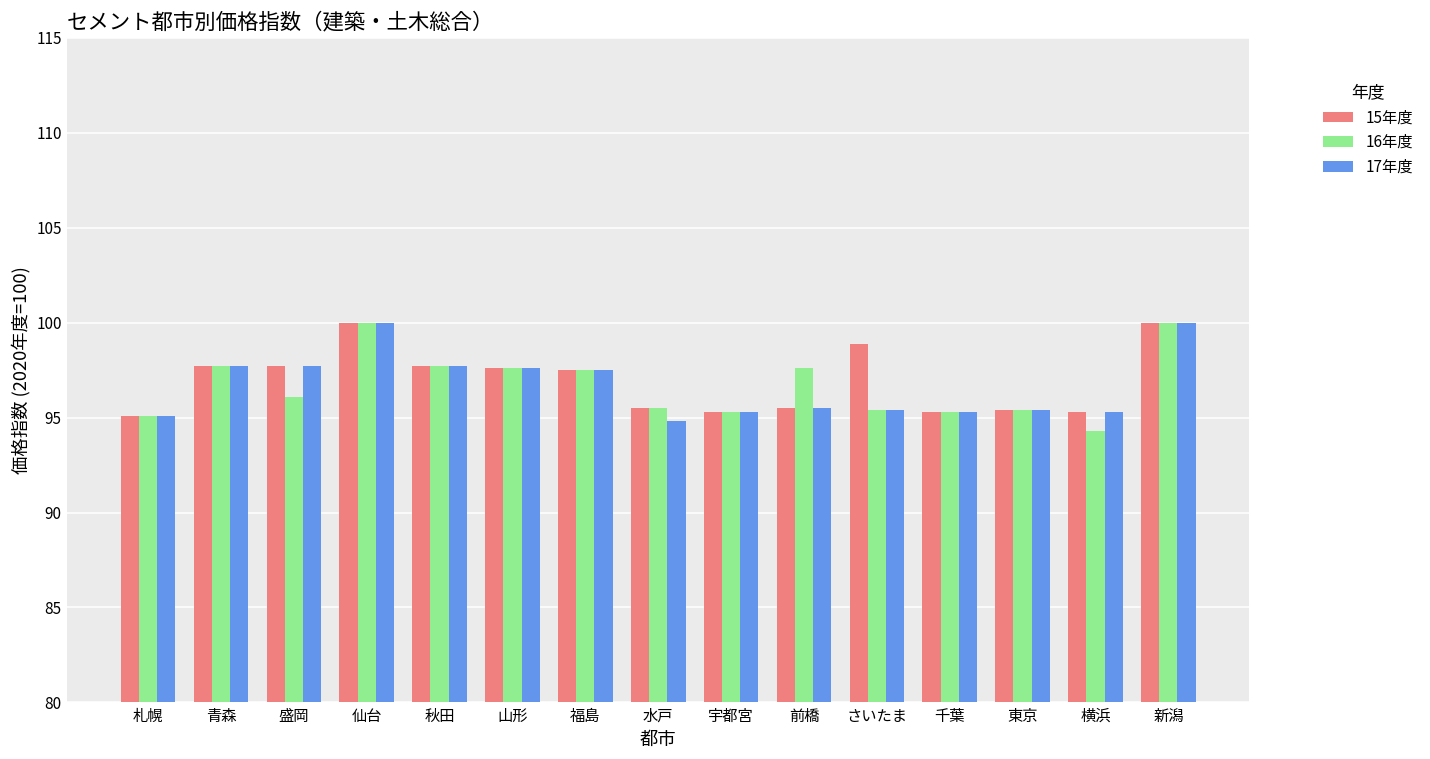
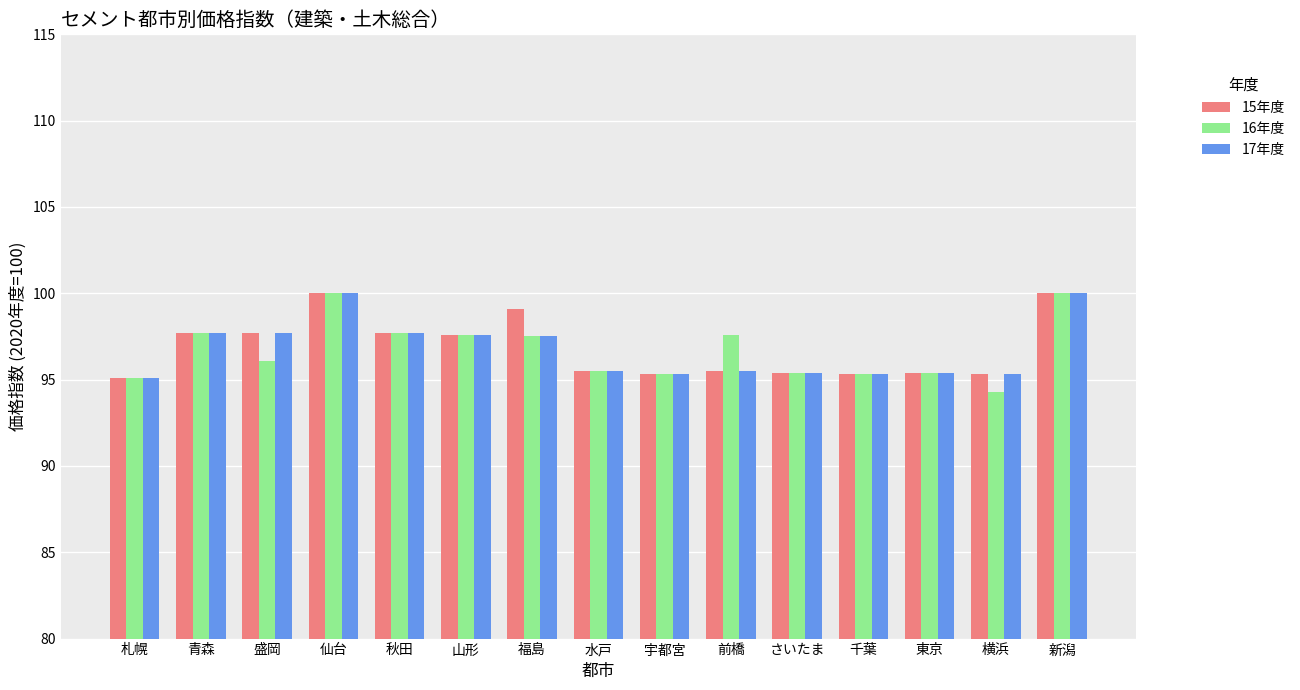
  {
    "15年度": {
      "札幌": 95.1,
      "青森": 97.7,
      "盛岡": 97.7,
      "仙台": 100.0,
      "秋田": 97.7,
      "山形": 97.6,
-     "福島": 97.5,
+     "福島": 99.1,
      "水戸": 95.5,
      "宇都宮": 95.3,
      "前橋": 95.5,
-     "さいたま": 98.9,
+     "さいたま": 95.4,
      "千葉": 95.3,
      "東京": 95.4,
      "横浜": 95.3,
      "新潟": 100.0
    },
    "16年度": {
      "札幌": 95.1,
      "青森": 97.7,
      "盛岡": 96.1,
      "仙台": 100.0,
      "秋田": 97.7,
      "山形": 97.6,
      "福島": 97.5,
      "水戸": 95.5,
      "宇都宮": 95.3,
      "前橋": 97.6,
      "さいたま": 95.4,
      "千葉": 95.3,
      "東京": 95.4,
      "横浜": 94.3,
      "新潟": 100.0
    },
    "17年度": {
      "札幌": 95.1,
      "青森": 97.7,
      "盛岡": 97.7,
      "仙台": 100.0,
      "秋田": 97.7,
      "山形": 97.6,
      "福島": 97.5,
-     "水戸": 94.8,
+     "水戸": 95.5,
      "宇都宮": 95.3,
      "前橋": 95.5,
      "さいたま": 95.4,
      "千葉": 95.3,
      "東京": 95.4,
      "横浜": 95.3,
      "新潟": 100.0
    }
  }
